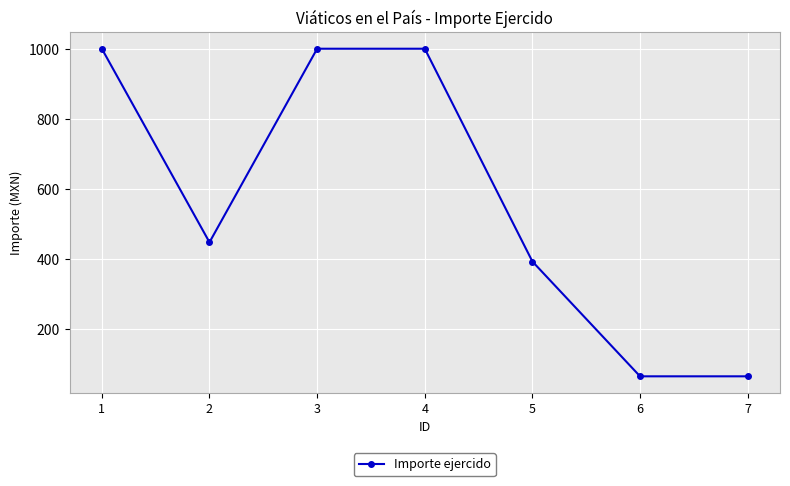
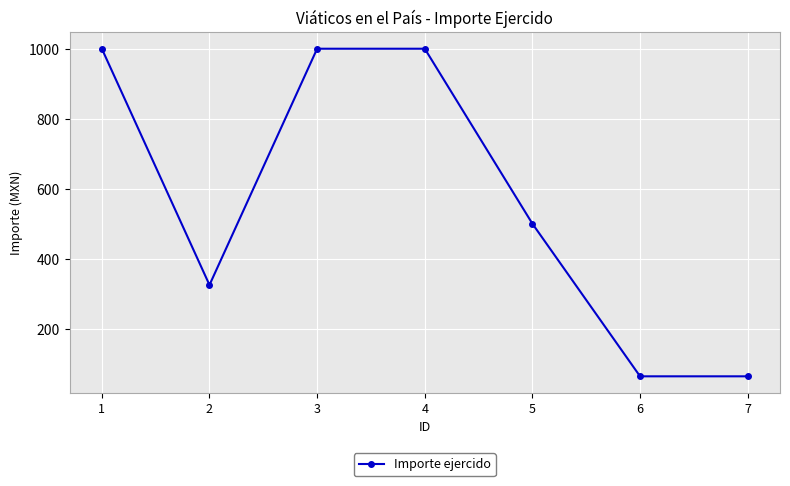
  {
    "1": 1000,
-   "2": 450,
+   "2": 330,
    "3": 1000,
    "4": 1000,
-   "5": 390,
+   "5": 500,
    "6": 60,
    "7": 60
  }
